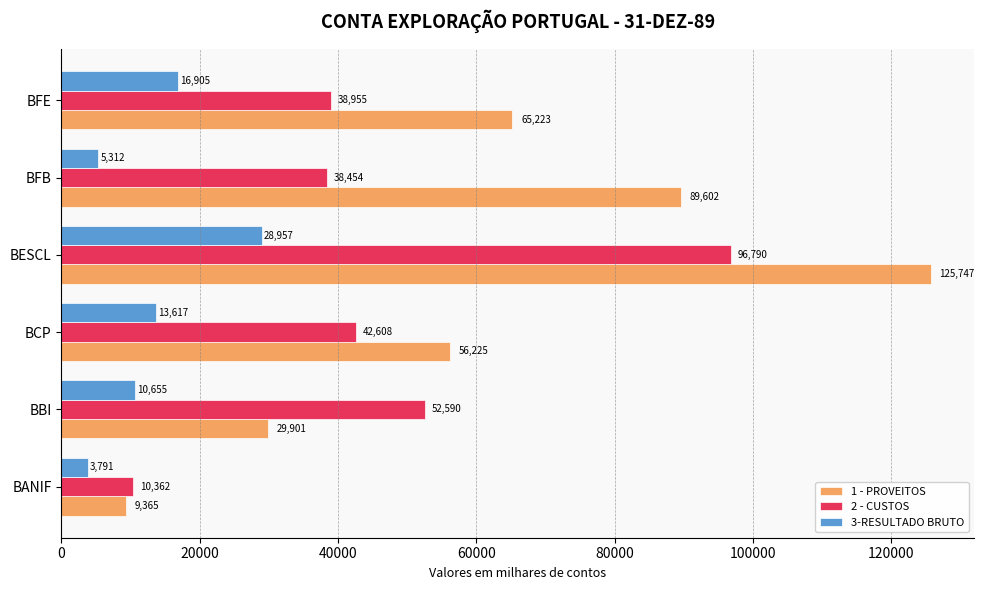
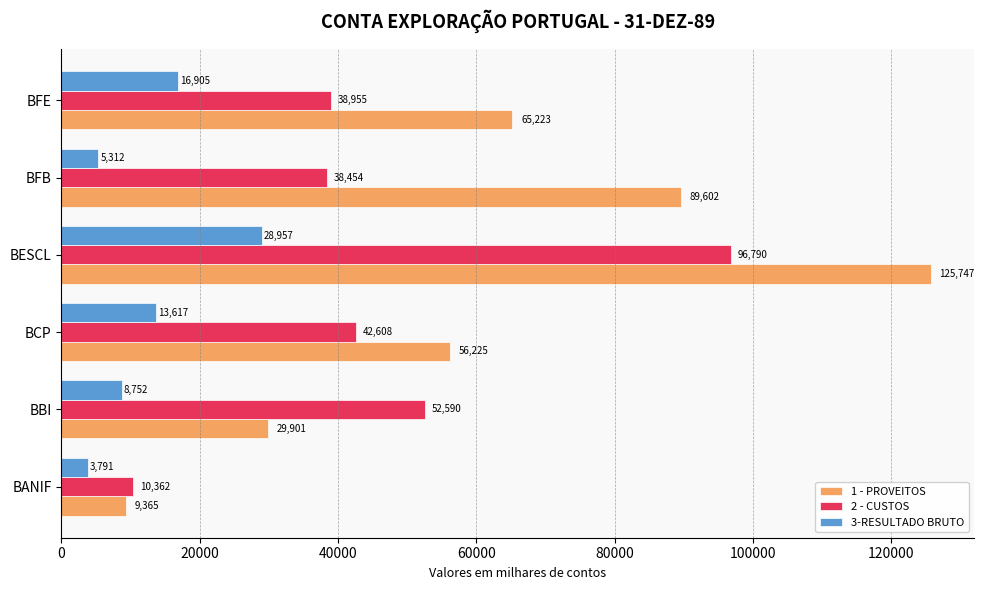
  {
    "1 - PROVEITOS": {
      "BFE": "65,223",
      "BFB": "89,602",
      "BESCL": "125,747",
      "BCP": "56,225",
      "BBI": "29,901",
      "BANIF": "9,365"
    },
    "2 - CUSTOS": {
      "BFE": "38,955",
      "BFB": "38,454",
      "BESCL": "96,790",
      "BCP": "42,608",
      "BBI": "52,590",
      "BANIF": "10,362"
    },
    "3-RESULTADO BRUTO": {
      "BFE": "16,905",
      "BFB": "5,312",
      "BESCL": "28,957",
      "BCP": "13,617",
-     "BBI": "10,655",
+     "BBI": "8,752",
      "BANIF": "3,791"
    }
  }
